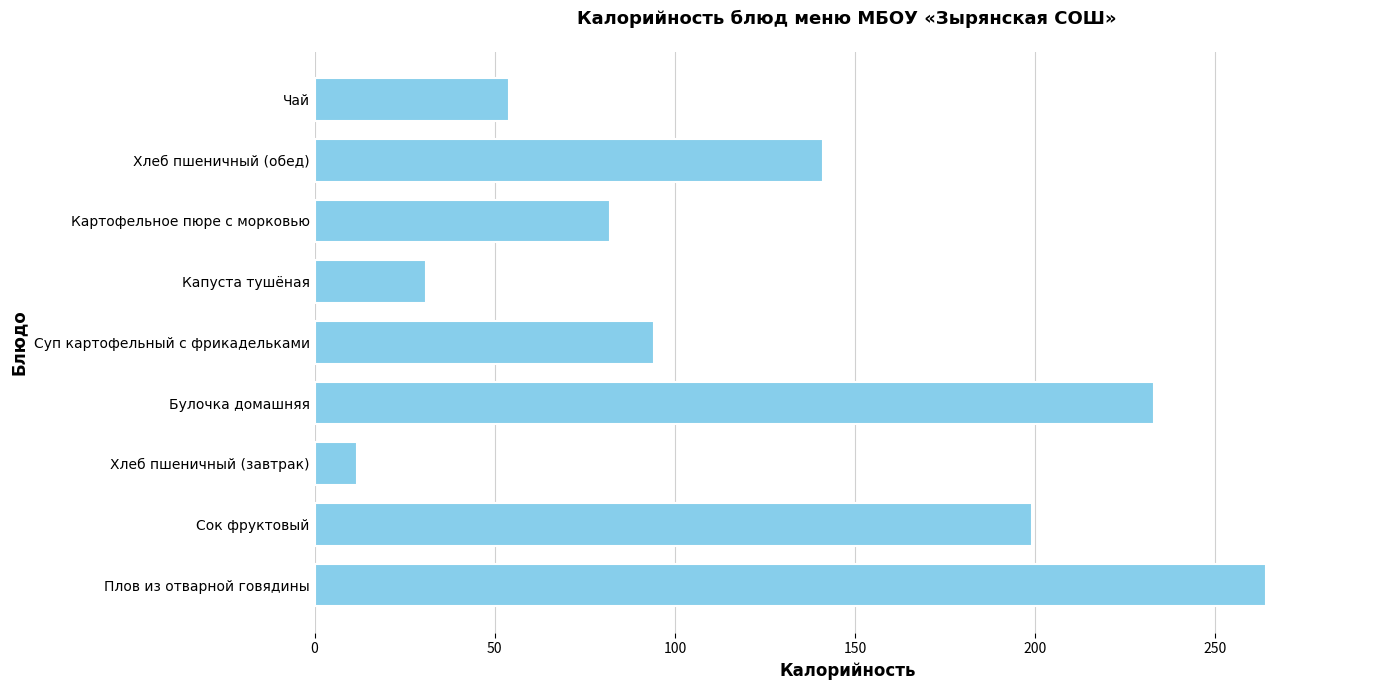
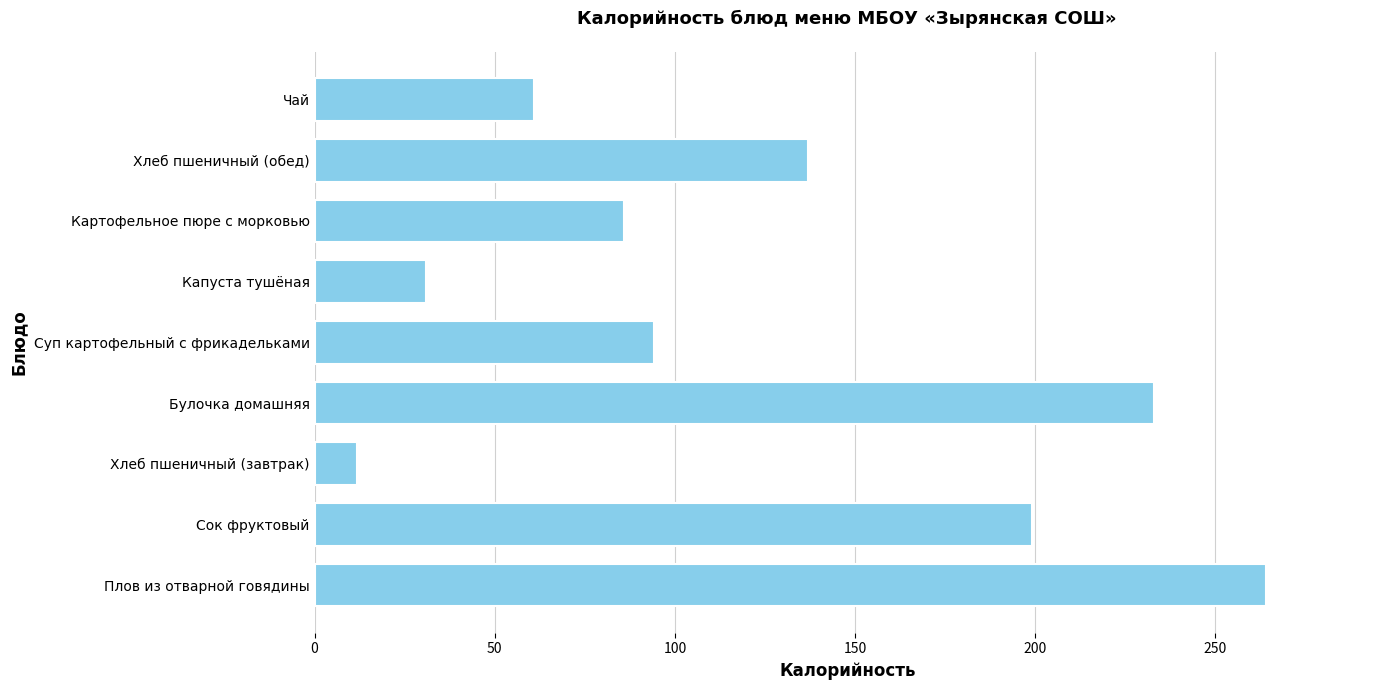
  {
-   "Чай": 54,
-   "Хлеб пшеничный (обед)": 141,
-   "Картофельное пюре с морковью": 82,
+   "Чай": 61,
+   "Хлеб пшеничный (обед)": 137,
+   "Картофельное пюре с морковью": 86,
    "Капуста тушёная": 31,
    "Суп картофельный с фрикадельками": 94,
    "Булочка домашняя": 233,
    "Хлеб пшеничный (завтрак)": 12,
    "Сок фруктовый": 199,
    "Плов из отварной говядины": 264
  }
